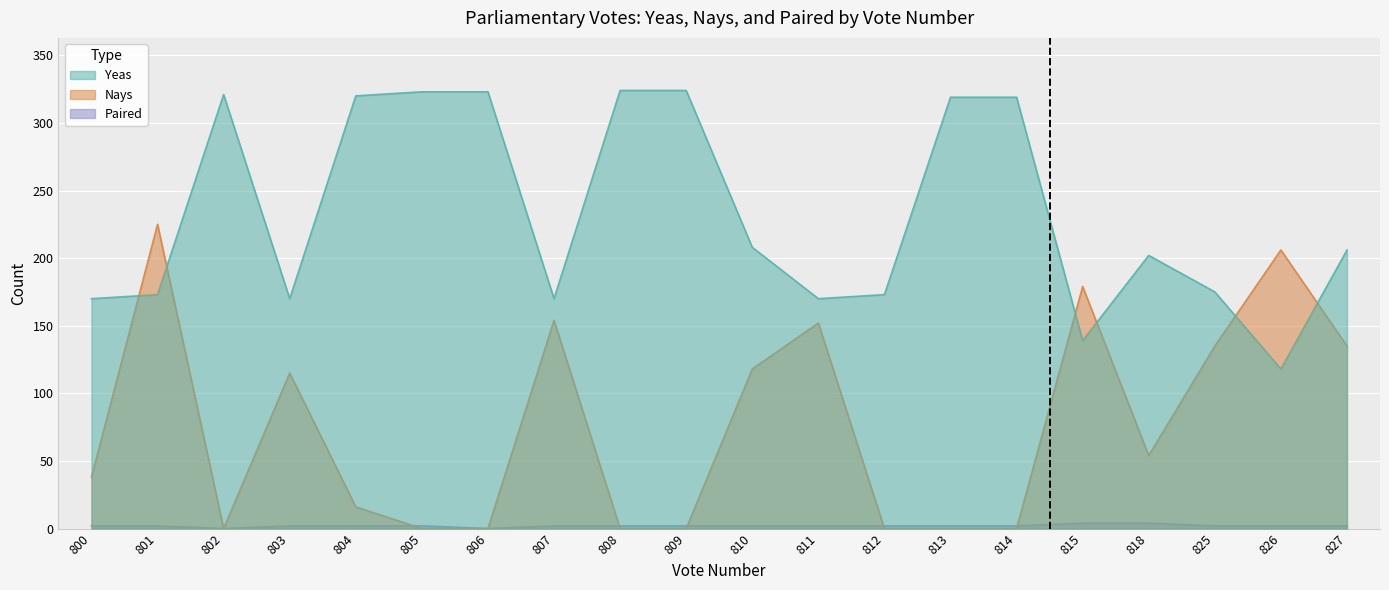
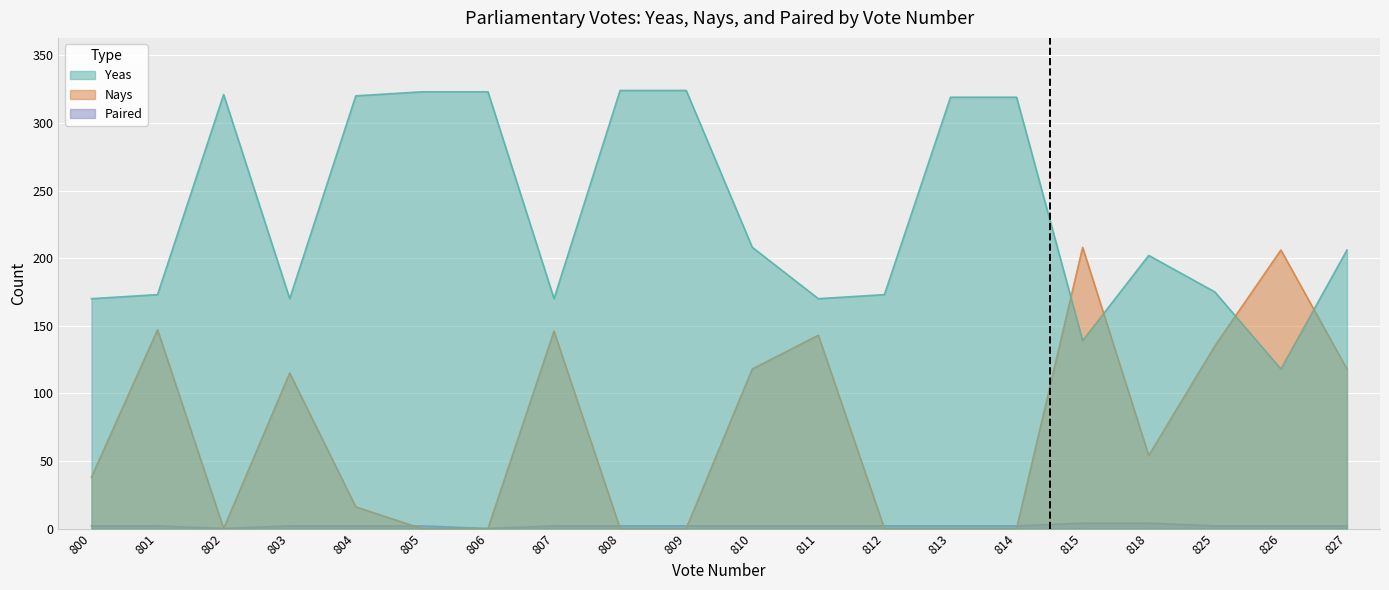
  {
    "Nays": {
      "800": 38,
-     "801": 225,
+     "801": 147,
      "803": 115,
      "804": 16,
      "805": 0,
-     "807": 154,
+     "807": 146,
      "808": 0,
      "809": 0,
      "810": 118,
-     "811": 152,
+     "811": 143,
      "812": 0,
      "813": 0,
      "814": 0,
-     "815": 179,
+     "815": 208,
      "818": 54,
      "825": 135,
      "826": 206,
-     "827": 135
+     "827": 118
    }
  }
